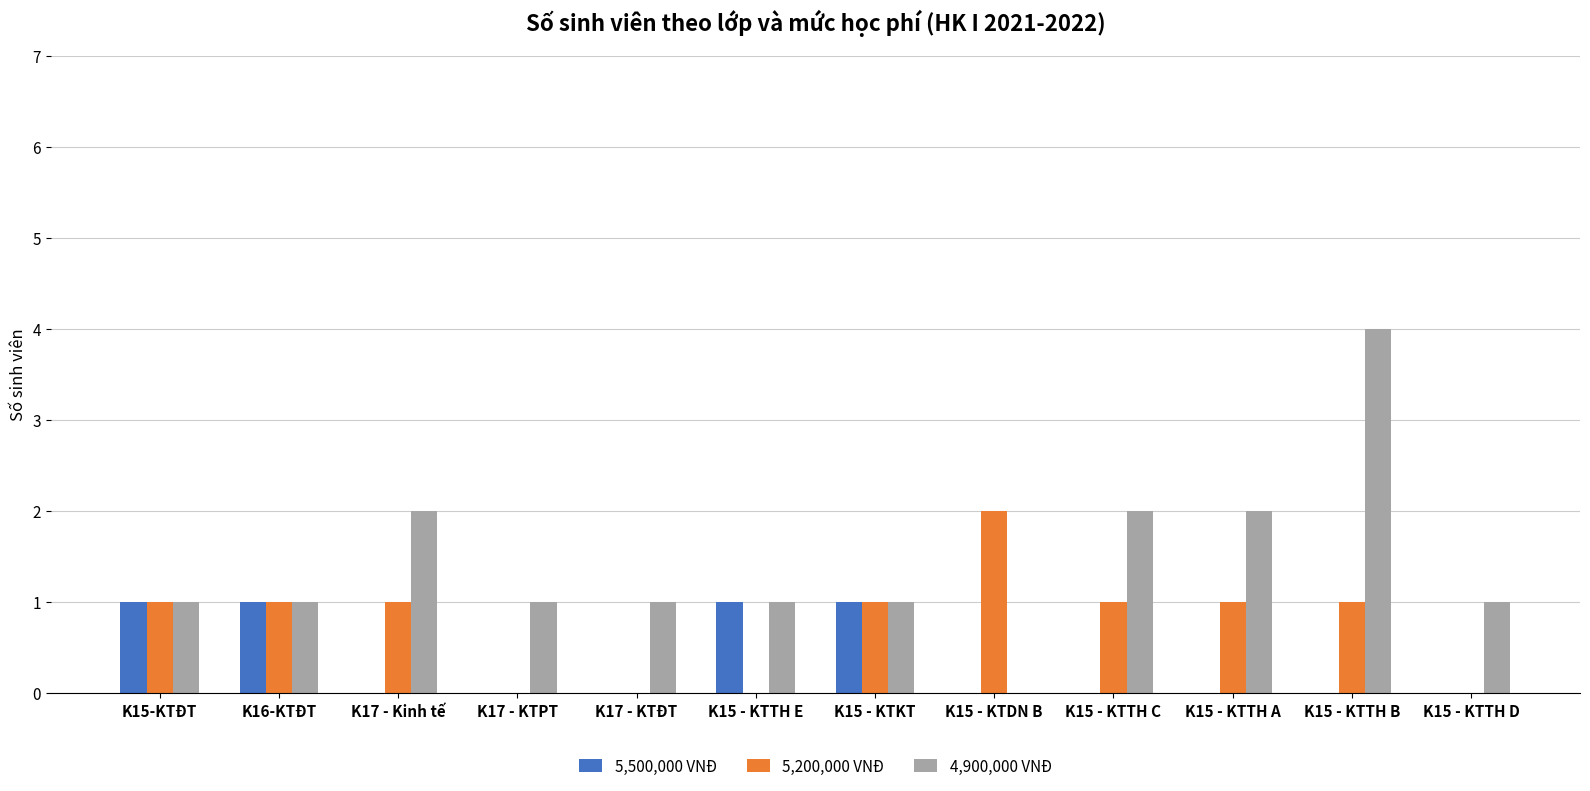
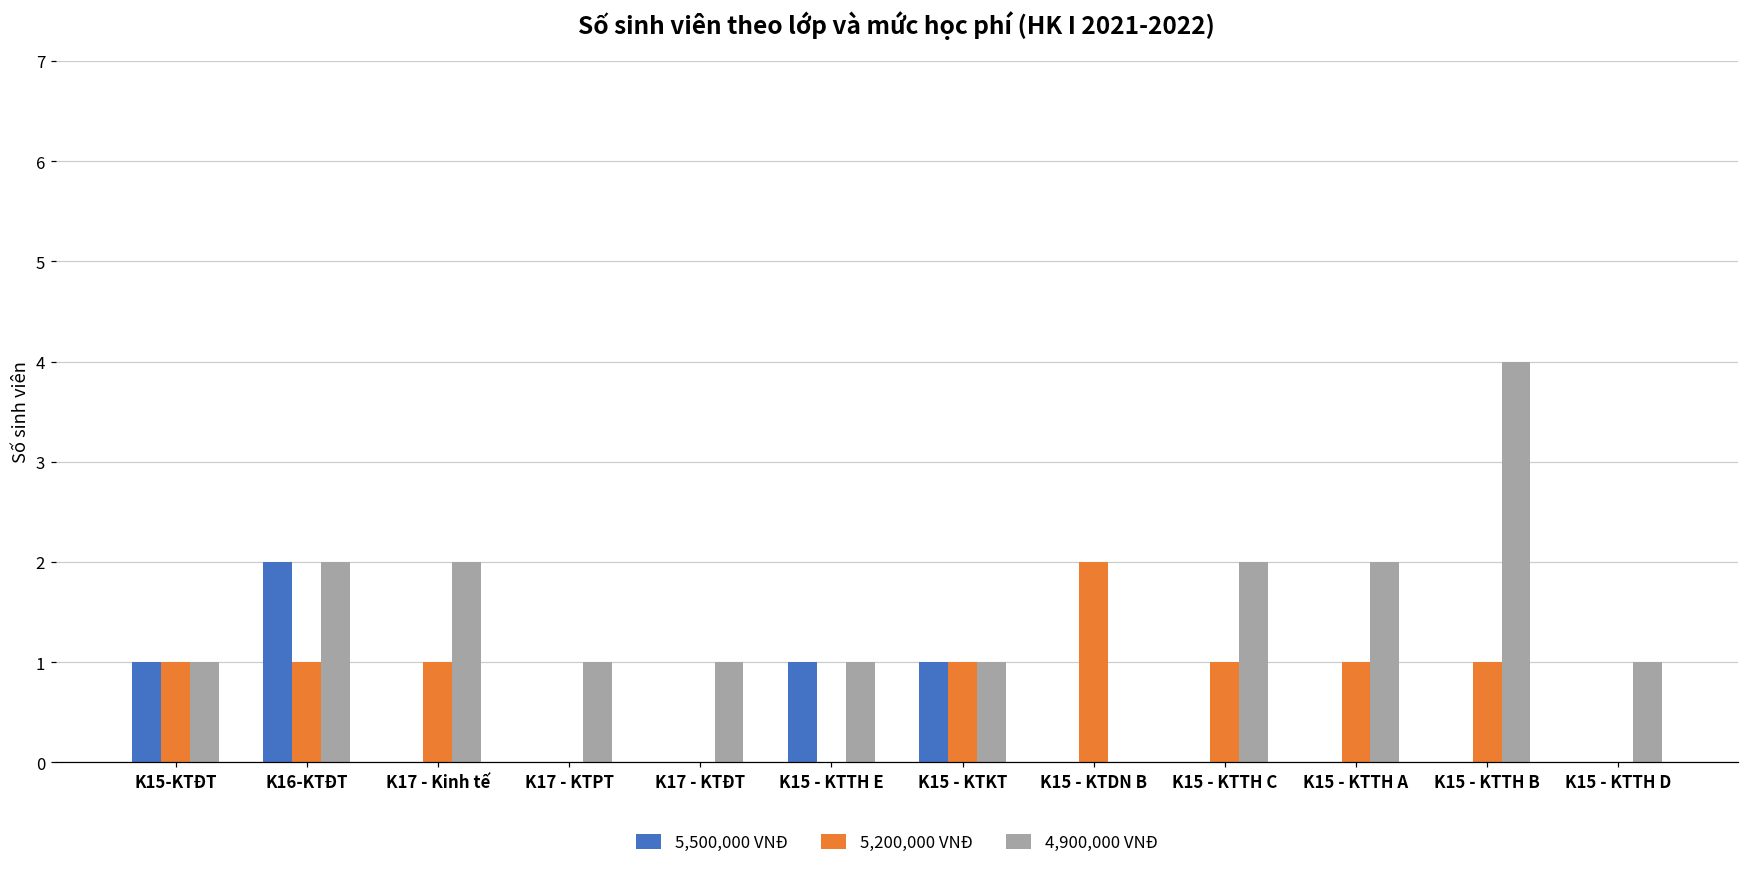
  {
    "5,500,000 VNĐ": {
      "K15-KTĐT": 1,
-     "K16-KTĐT": 1,
+     "K16-KTĐT": 2,
      "K17 - Kinh tế": 0,
      "K17 - KTPT": 0,
      "K17 - KTĐT": 0,
      "K15 - KTTH E": 1,
      "K15 - KTKT": 1,
      "K15 - KTDN B": 0,
      "K15 - KTTH C": 0,
      "K15 - KTTH A": 0,
      "K15 - KTTH B": 0,
      "K15 - KTTH D": 0
    },
    "5,200,000 VNĐ": {
      "K15-KTĐT": 1,
      "K16-KTĐT": 1,
      "K17 - Kinh tế": 1,
      "K17 - KTPT": 0,
      "K17 - KTĐT": 0,
      "K15 - KTTH E": 0,
      "K15 - KTKT": 1,
      "K15 - KTDN B": 2,
      "K15 - KTTH C": 1,
      "K15 - KTTH A": 1,
      "K15 - KTTH B": 1,
      "K15 - KTTH D": 0
    },
    "4,900,000 VNĐ": {
      "K15-KTĐT": 1,
-     "K16-KTĐT": 1,
+     "K16-KTĐT": 2,
      "K17 - Kinh tế": 2,
      "K17 - KTPT": 1,
      "K17 - KTĐT": 1,
      "K15 - KTTH E": 1,
      "K15 - KTKT": 1,
      "K15 - KTDN B": 0,
      "K15 - KTTH C": 2,
      "K15 - KTTH A": 2,
      "K15 - KTTH B": 4,
      "K15 - KTTH D": 1
    }
  }
